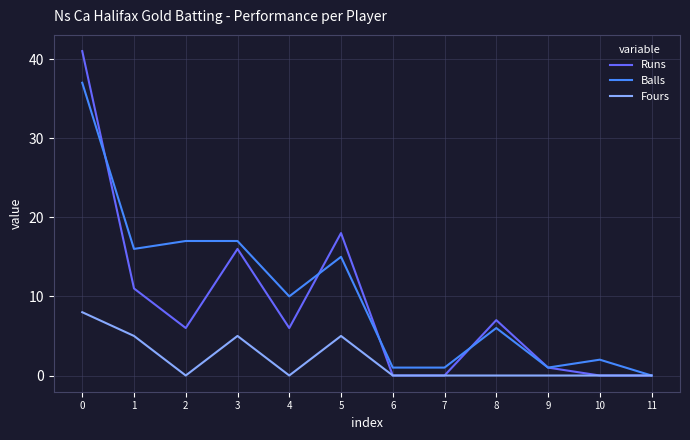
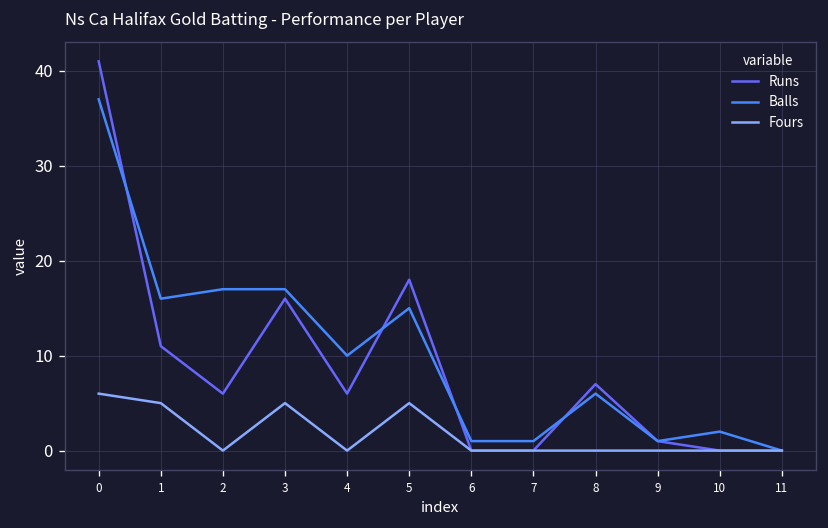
  {
    "Fours": {
-     "0": 8,
+     "0": 6,
      "1": 5,
      "2": 0,
      "3": 5,
      "4": 0,
      "5": 5,
      "8": 0,
      "9": 0
    }
  }
